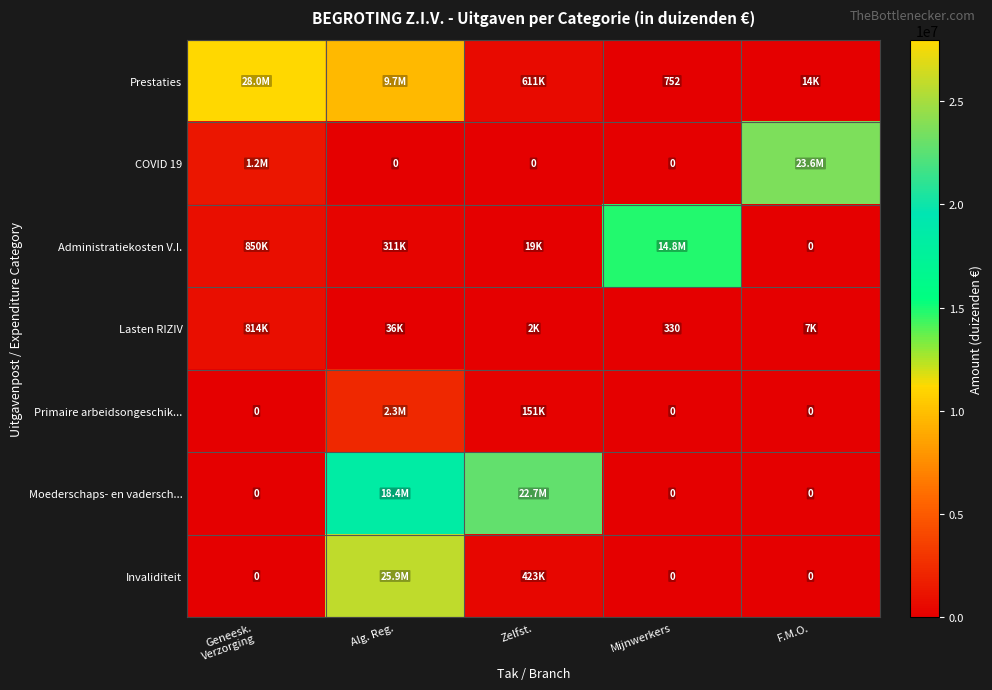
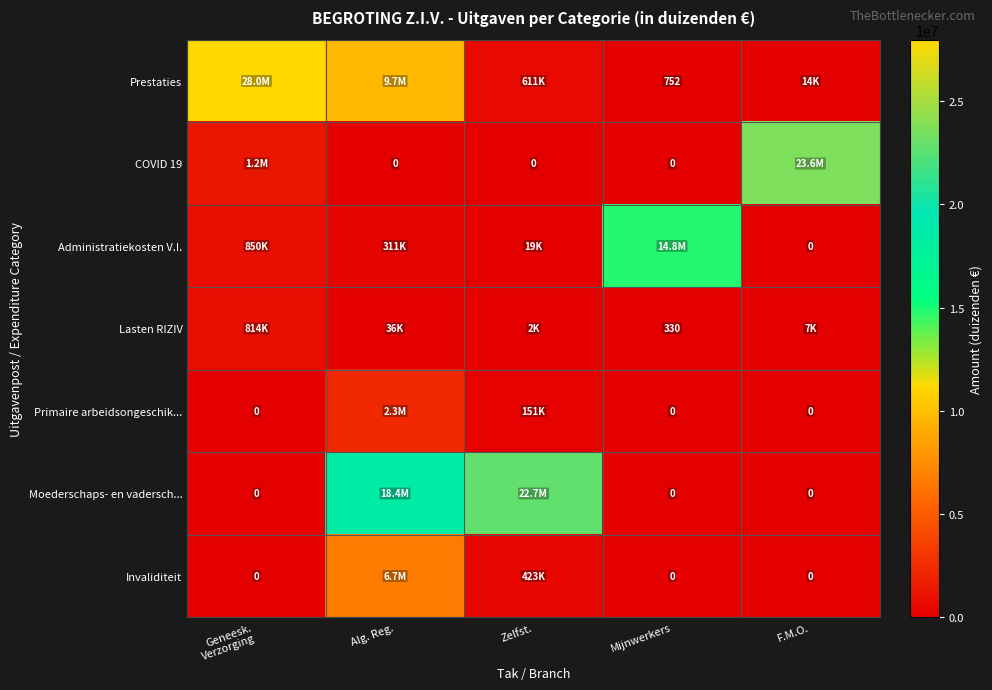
  {
    "Invaliditeit": {
-     "Alg. Reg.": "25.9M"
+     "Alg. Reg.": "6.7M"
    }
  }
